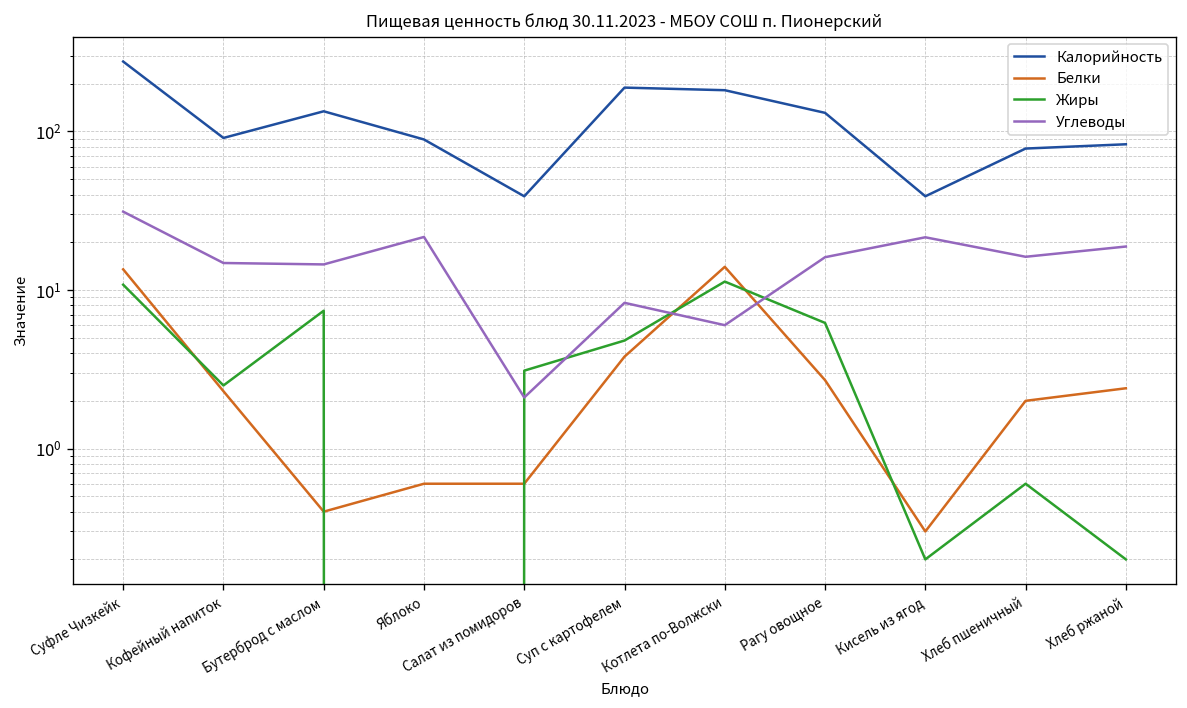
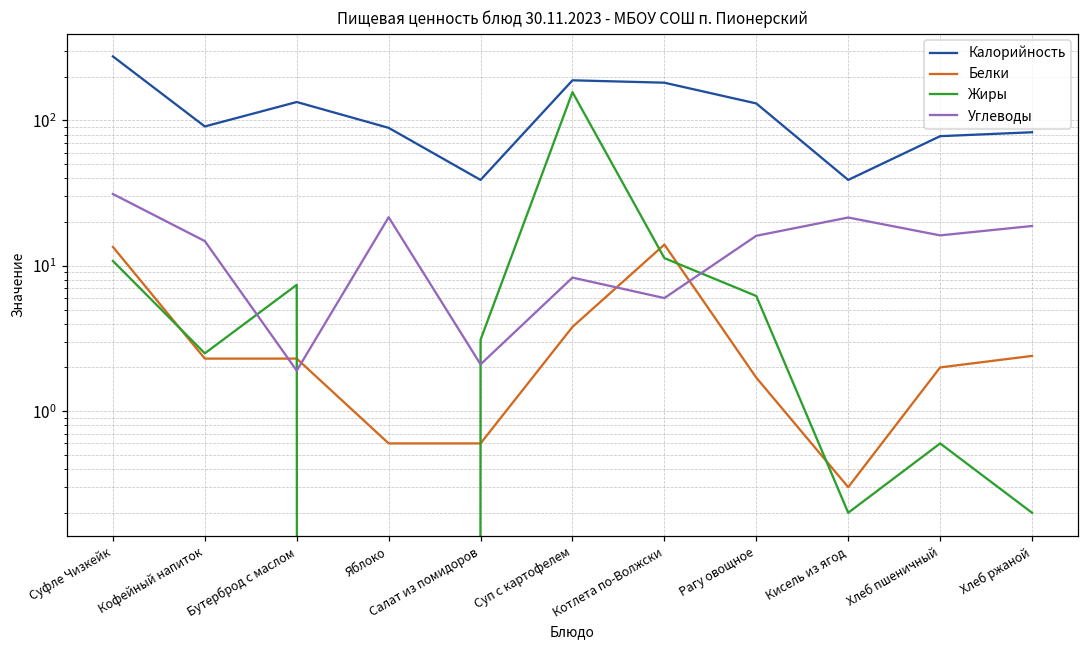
  {
    "Калорийность": {
      "Суфле Чизкейк": 280,
      "Кофейный напиток": 90,
      "Бутерброд с маслом": 130,
      "Яблоко": 90,
      "Салат из помидоров": 39,
      "Суп с картофелем": 190,
      "Котлета по-Волжски": 180,
      "Рагу овощное": 130,
      "Кисель из ягод": 39,
      "Хлеб пшеничный": 80,
      "Хлеб ржаной": 80
    },
    "Белки": {
      "Суфле Чизкейк": 14,
      "Кофейный напиток": 2.3,
-     "Бутерброд с маслом": 0.4,
+     "Бутерброд с маслом": 2.3,
      "Яблоко": 0.6,
      "Салат из помидоров": 0.6,
      "Суп с картофелем": 3.8,
      "Котлета по-Волжски": 14,
-     "Рагу овощное": 2.7,
+     "Рагу овощное": 1.7,
      "Кисель из ягод": 0.3,
      "Хлеб пшеничный": 2.0,
      "Хлеб ржаной": 2.4
    },
    "Жиры": {
      "Суфле Чизкейк": 11,
      "Кофейный напиток": 2.5,
      "Бутерброд с маслом": 7,
      "Салат из помидоров": 3.1,
-     "Суп с картофелем": 4.8,
+     "Суп с картофелем": 160,
      "Котлета по-Волжски": 11,
      "Рагу овощное": 6,
      "Кисель из ягод": 0.2,
      "Хлеб пшеничный": 0.6,
      "Хлеб ржаной": 0.2
    },
    "Углеводы": {
      "Суфле Чизкейк": 31,
      "Кофейный напиток": 15,
-     "Бутерброд с маслом": 15,
+     "Бутерброд с маслом": 1.9,
      "Яблоко": 22,
      "Салат из помидоров": 2.1,
      "Суп с картофелем": 8,
      "Котлета по-Волжски": 6,
      "Рагу овощное": 16,
      "Кисель из ягод": 22,
      "Хлеб пшеничный": 16,
      "Хлеб ржаной": 19
    }
  }
